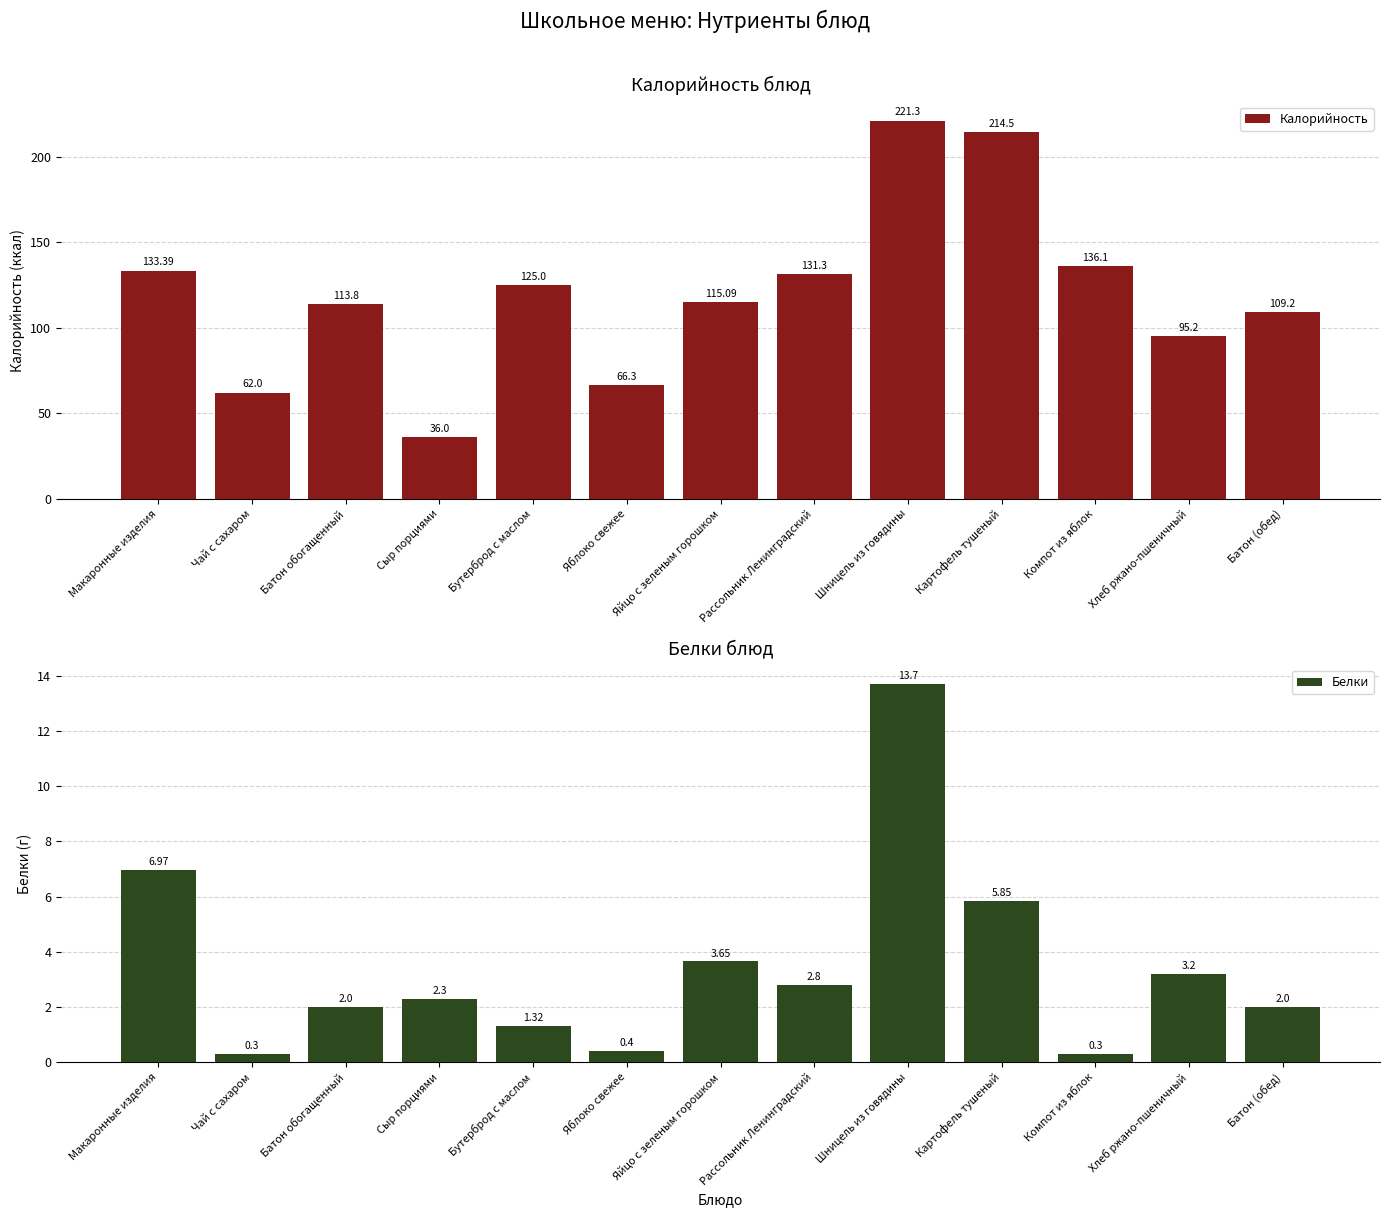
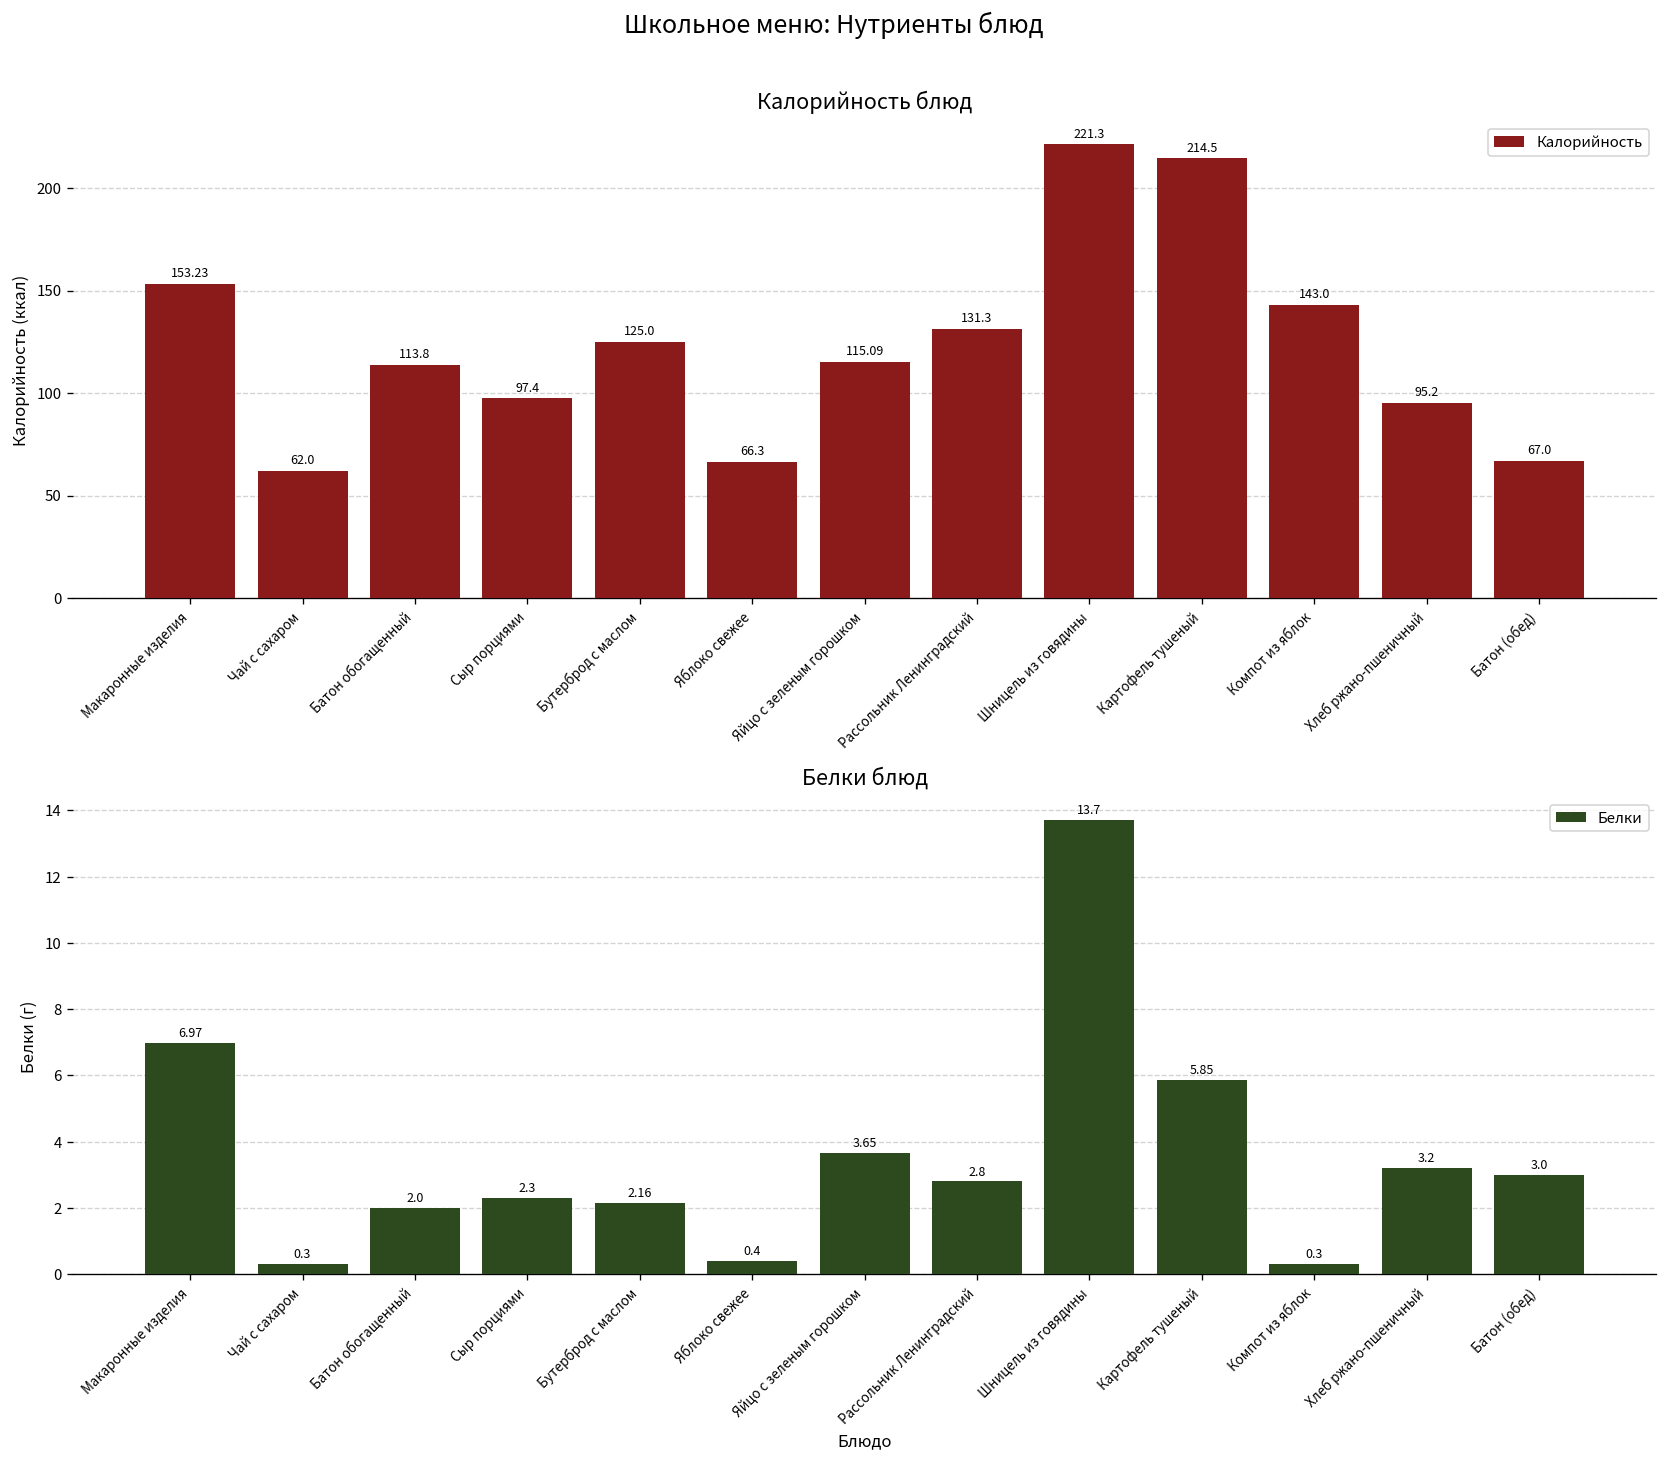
  {
    "Калорийность блюд": {
-     "Макаронные изделия": 133.39,
+     "Макаронные изделия": 153.23,
      "Чай с сахаром": 62.0,
      "Батон обогащенный": 113.8,
-     "Сыр порциями": 36.0,
+     "Сыр порциями": 97.4,
      "Бутерброд с маслом": 125.0,
      "Яблоко свежее": 66.3,
      "Яйцо с зеленым горошком": 115.09,
      "Рассольник Ленинградский": 131.3,
      "Шницель из говядины": 221.3,
      "Картофель тушеный": 214.5,
-     "Компот из яблок": 136.1,
+     "Компот из яблок": 143.0,
      "Хлеб ржано-пшеничный": 95.2,
-     "Батон (обед)": 109.2
+     "Батон (обед)": 67.0
    },
    "Белки блюд": {
      "Макаронные изделия": 6.97,
      "Чай с сахаром": 0.3,
      "Батон обогащенный": 2.0,
      "Сыр порциями": 2.3,
-     "Бутерброд с маслом": 1.32,
+     "Бутерброд с маслом": 2.16,
      "Яблоко свежее": 0.4,
      "Яйцо с зеленым горошком": 3.65,
      "Рассольник Ленинградский": 2.8,
      "Шницель из говядины": 13.7,
      "Картофель тушеный": 5.85,
      "Компот из яблок": 0.3,
      "Хлеб ржано-пшеничный": 3.2,
-     "Батон (обед)": 2.0
+     "Батон (обед)": 3.0
    }
  }
